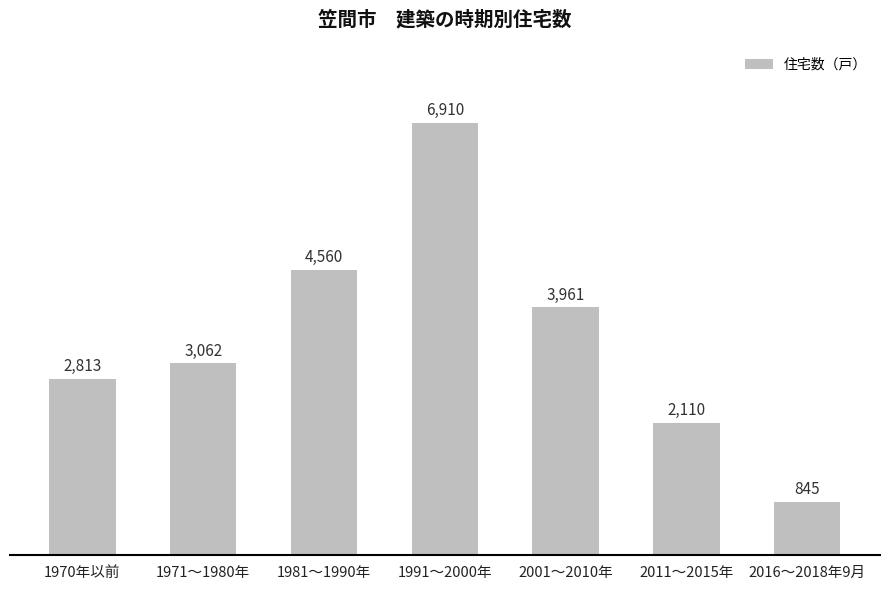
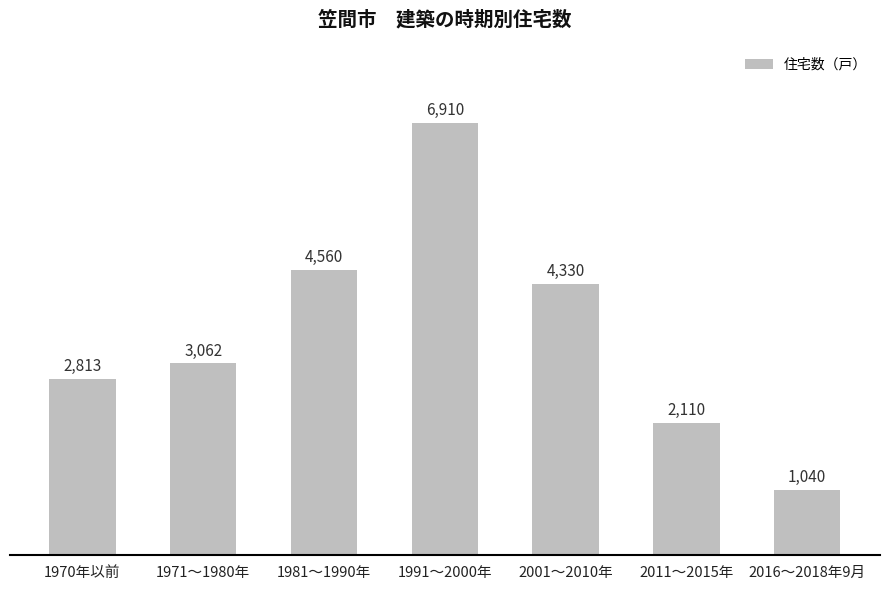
  {
    "1970年以前": "2,813",
    "1971～1980年": "3,062",
    "1981～1990年": "4,560",
    "1991～2000年": "6,910",
-   "2001～2010年": "3,961",
+   "2001～2010年": "4,330",
    "2011～2015年": "2,110",
-   "2016～2018年9月": "845"
+   "2016～2018年9月": "1,040"
  }
